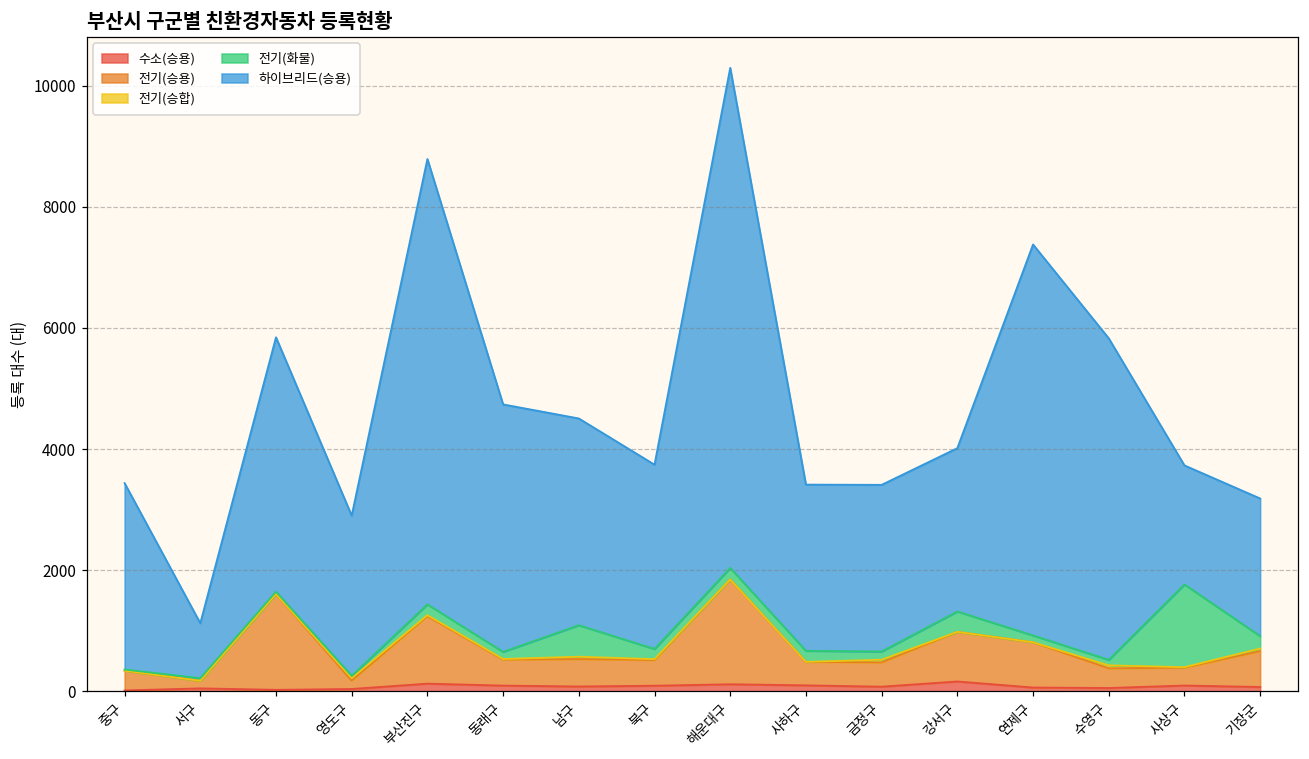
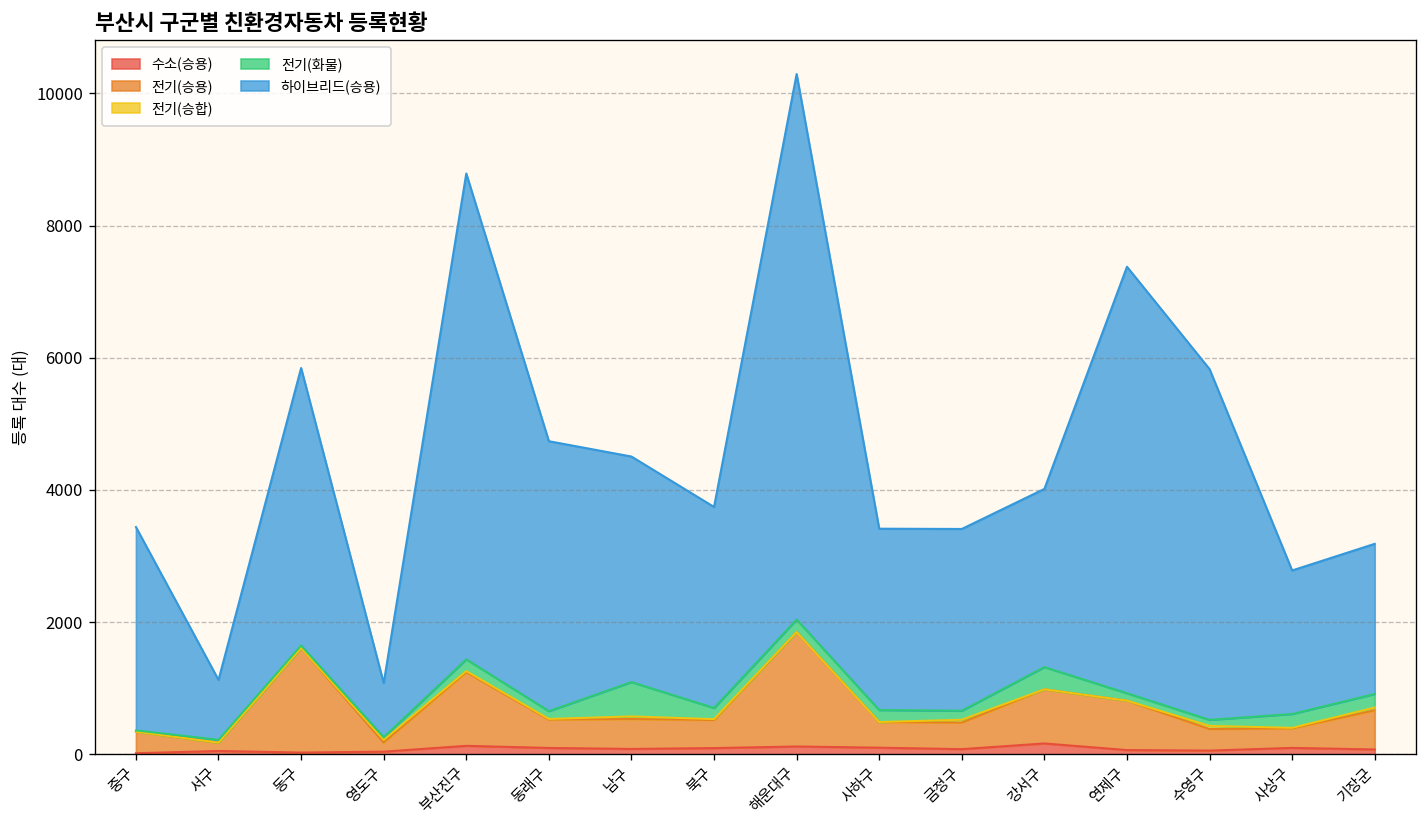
  {
    "전기(승합)": {
      "수영구": 0
    },
    "전기(화물)": {
      "부산진구": 200,
      "동래구": 100,
      "남구": 500,
      "북구": 200,
      "해운대구": 200,
      "사하구": 200,
      "금정구": 100,
      "강서구": 300,
      "연제구": 100,
      "수영구": 100,
-     "사상구": 1400,
+     "사상구": 200,
      "기장군": 200
    },
    "하이브리드(승용)": {
      "중구": 3100,
      "서구": 900,
      "동구": 4200,
-     "영도구": 2600,
+     "영도구": 800,
      "부산진구": 7400,
      "동래구": 4100,
      "남구": 3400,
      "북구": 3000,
      "해운대구": 8300,
      "사하구": 2700,
      "금정구": 2800,
      "강서구": 2700,
      "연제구": 6500,
      "수영구": 5300,
-     "사상구": 2000,
+     "사상구": 2200,
      "기장군": 2300
    }
  }
